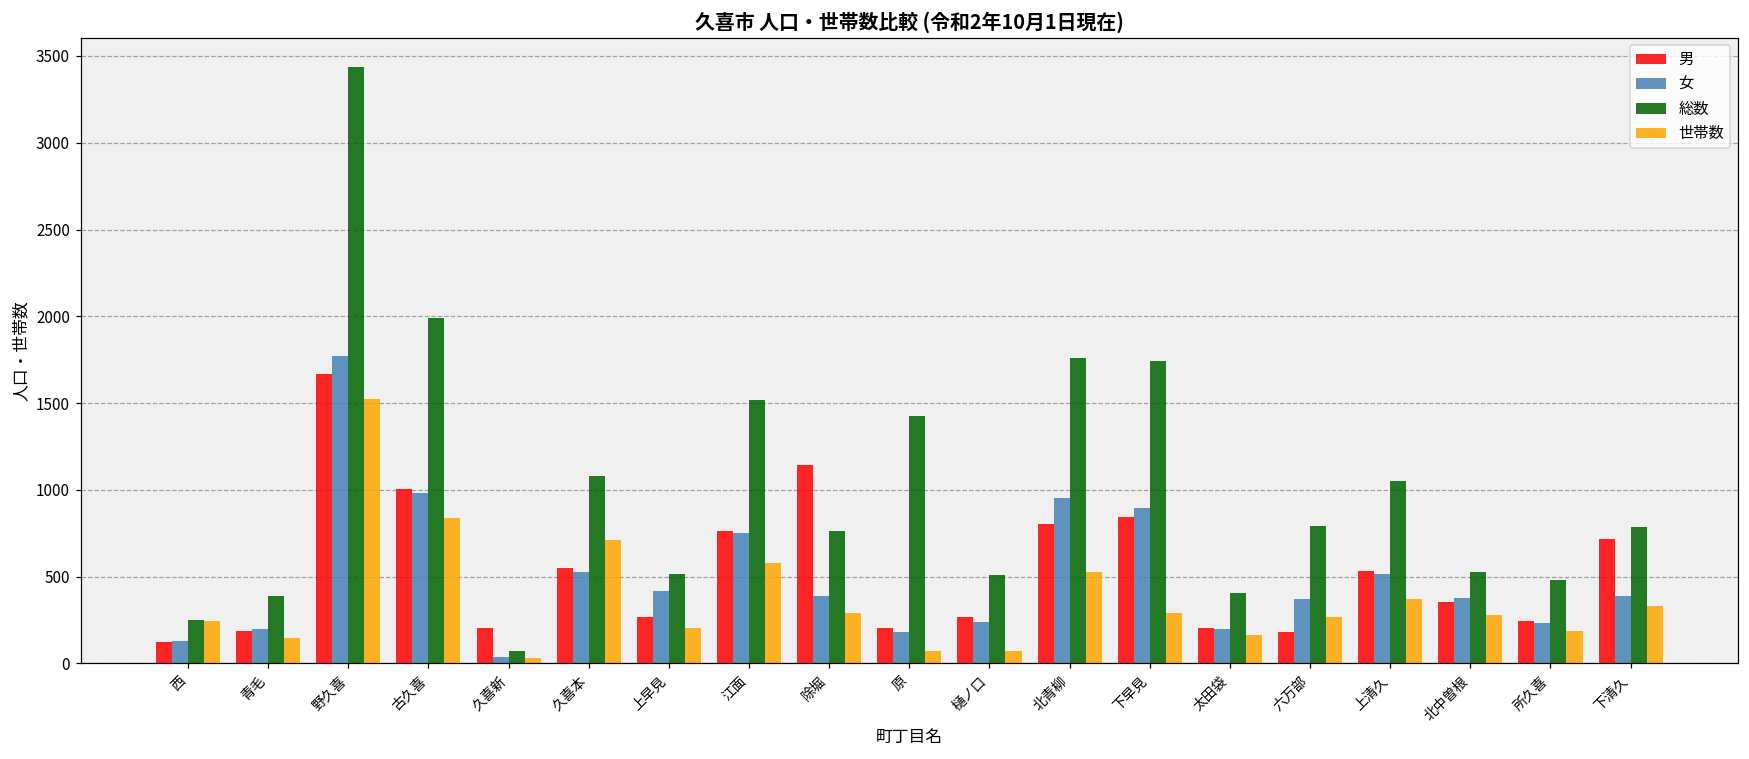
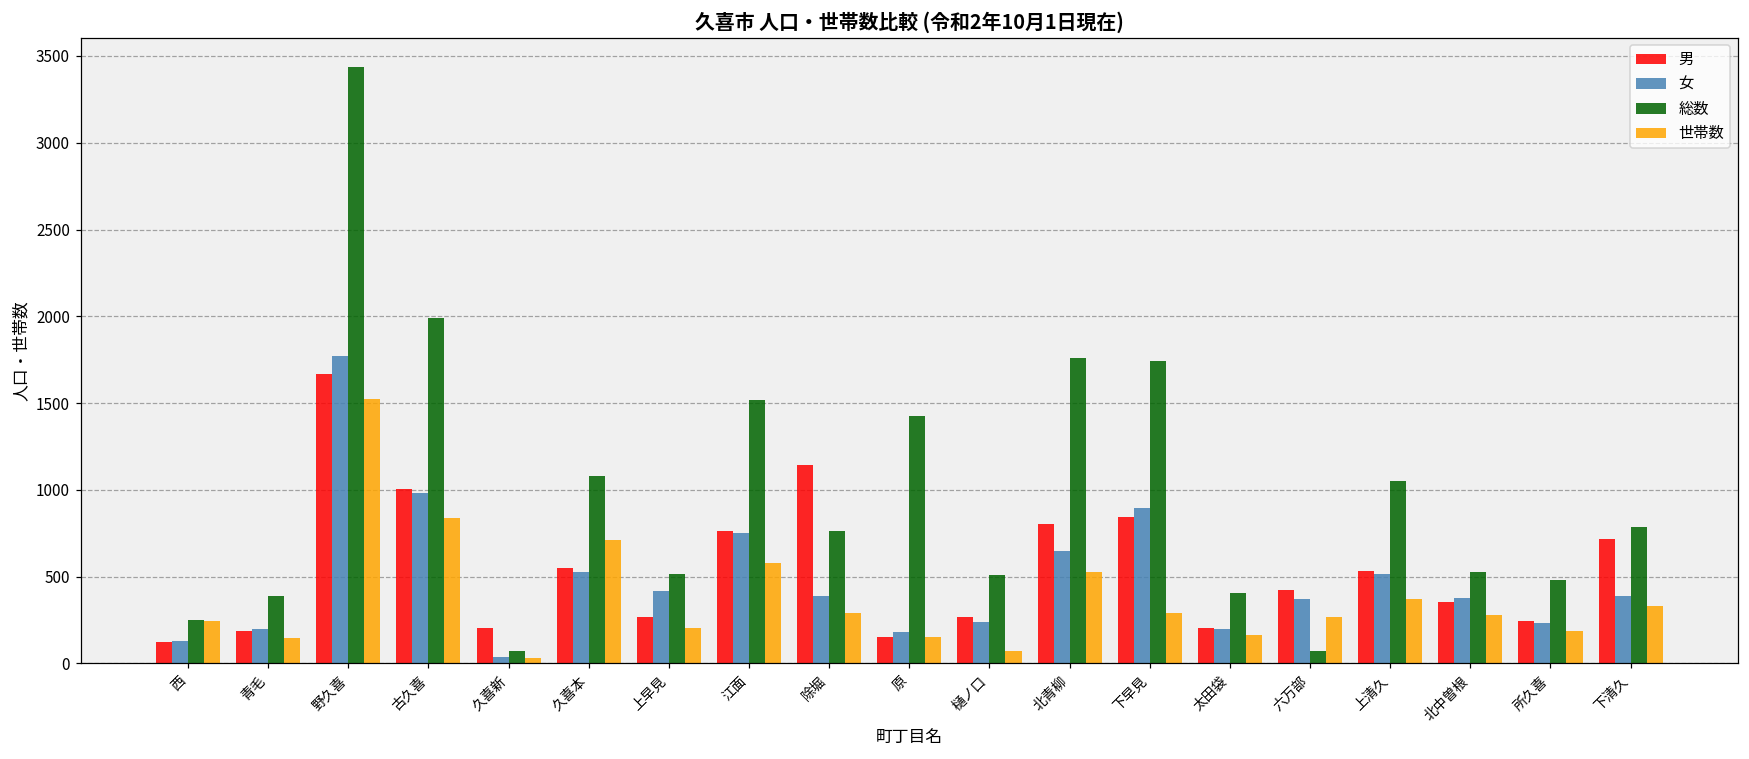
  {
    "男": {
      "西": 130,
      "青毛": 190,
      "野久喜": 1670,
      "古久喜": 1010,
      "久喜新": 210,
      "久喜本": 550,
      "上早見": 270,
      "江面": 770,
      "除堀": 1140,
-     "原": 200,
+     "原": 150,
      "樋ノ口": 270,
      "北青柳": 810,
      "下早見": 840,
      "太田袋": 210,
-     "六万部": 180,
+     "六万部": 420,
      "上清久": 530,
      "北中曽根": 350,
      "所久喜": 250,
      "下清久": 720
    },
    "女": {
      "西": 130,
      "青毛": 200,
      "野久喜": 1770,
      "古久喜": 980,
      "久喜新": 40,
      "久喜本": 530,
      "上早見": 420,
      "江面": 750,
      "除堀": 390,
      "原": 180,
      "樋ノ口": 240,
-     "北青柳": 960,
+     "北青柳": 650,
      "下早見": 900,
      "太田袋": 200,
      "六万部": 370,
      "上清久": 520,
      "北中曽根": 380,
      "所久喜": 240,
      "下清久": 390
    },
    "総数": {
      "西": 250,
      "青毛": 390,
      "野久喜": 3430,
      "古久喜": 1990,
      "久喜新": 70,
      "久喜本": 1080,
      "上早見": 520,
      "江面": 1520,
      "除堀": 770,
      "原": 1430,
      "樋ノ口": 510,
      "北青柳": 1760,
      "下早見": 1740,
      "太田袋": 410,
-     "六万部": 790,
+     "六万部": 70,
      "上清久": 1050,
      "北中曽根": 530,
      "所久喜": 480,
      "下清久": 790
    },
    "世帯数": {
      "西": 240,
      "青毛": 150,
      "野久喜": 1520,
      "古久喜": 840,
      "久喜新": 30,
      "久喜本": 710,
      "上早見": 210,
      "江面": 580,
      "除堀": 290,
-     "原": 70,
+     "原": 150,
      "樋ノ口": 70,
      "北青柳": 530,
      "下早見": 290,
      "太田袋": 170,
      "六万部": 270,
      "上清久": 370,
      "北中曽根": 280,
      "所久喜": 190,
      "下清久": 330
    }
  }
